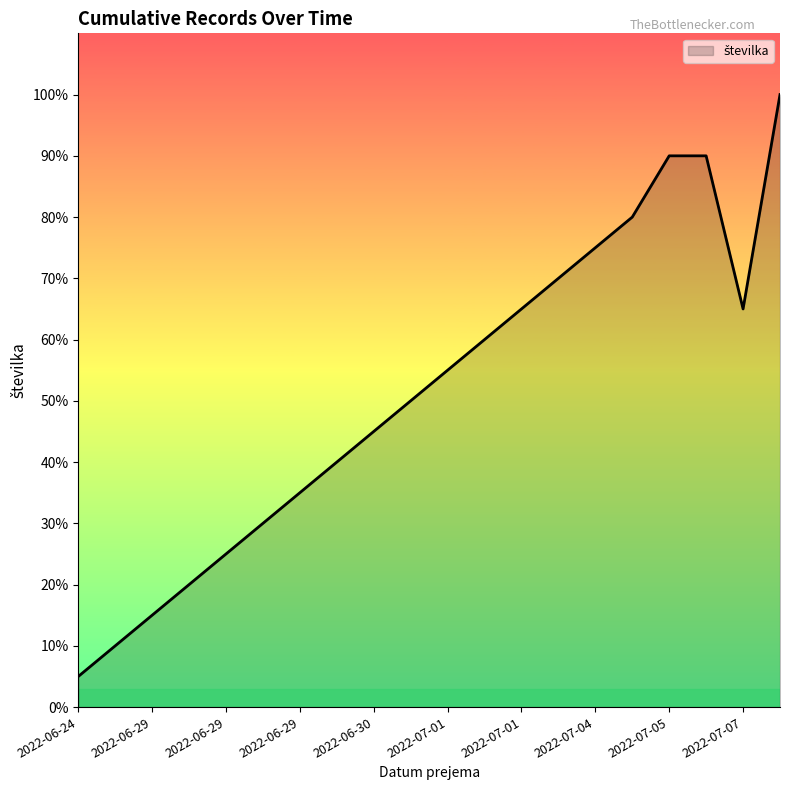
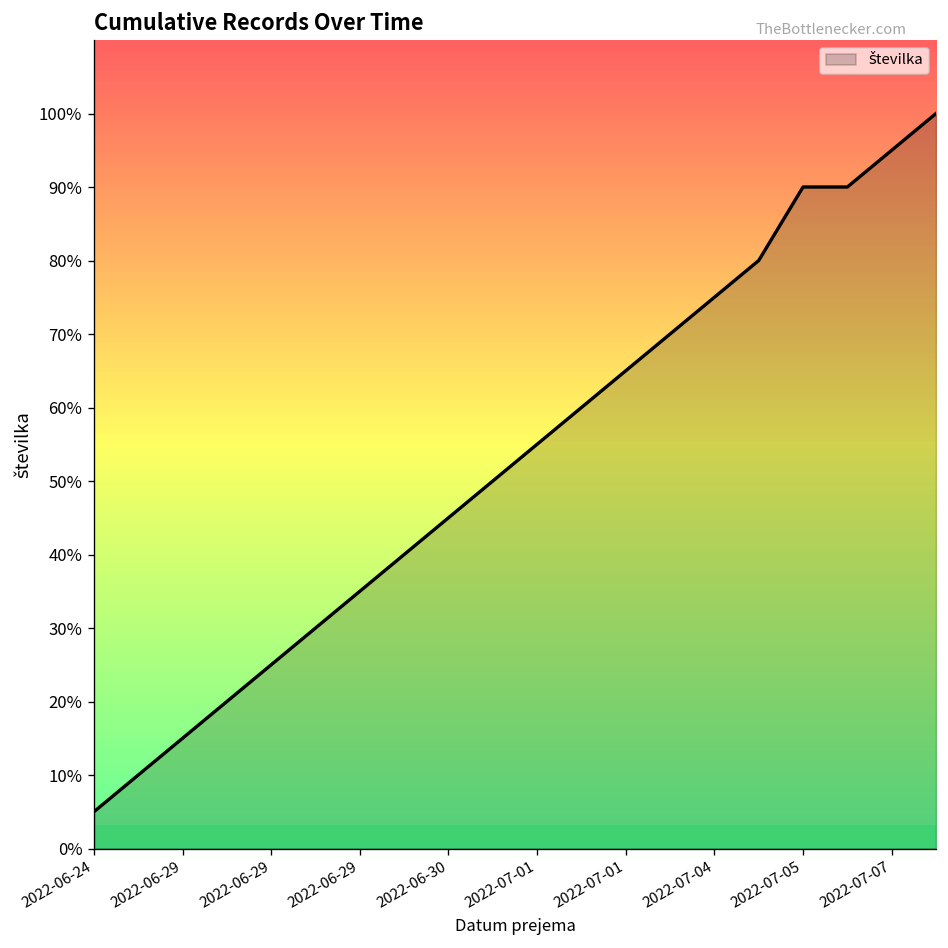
  {
    "2022-06-24": "5%",
    "2022-07-05": "90%",
-   "2022-07-07": "65%"
+   "2022-07-07": "95%"
  }
